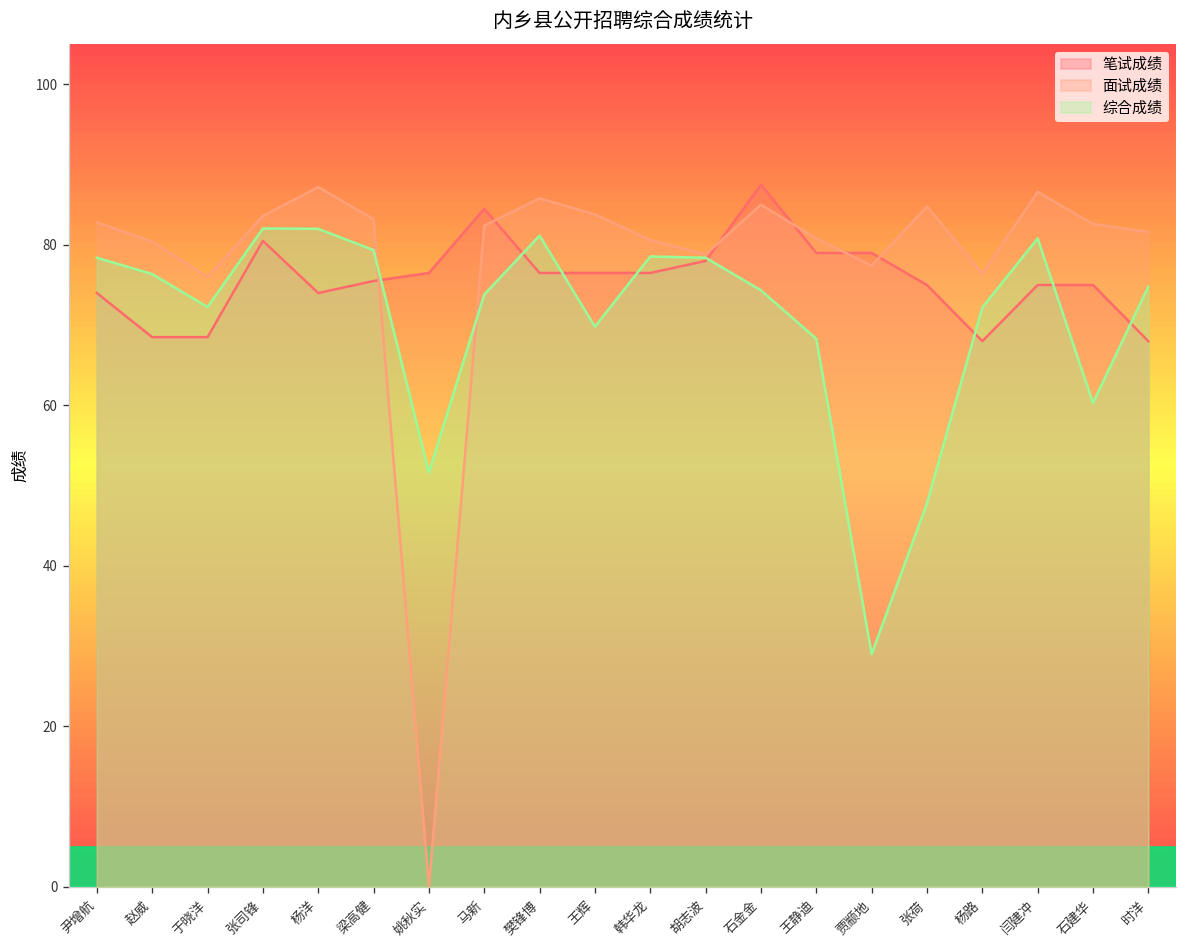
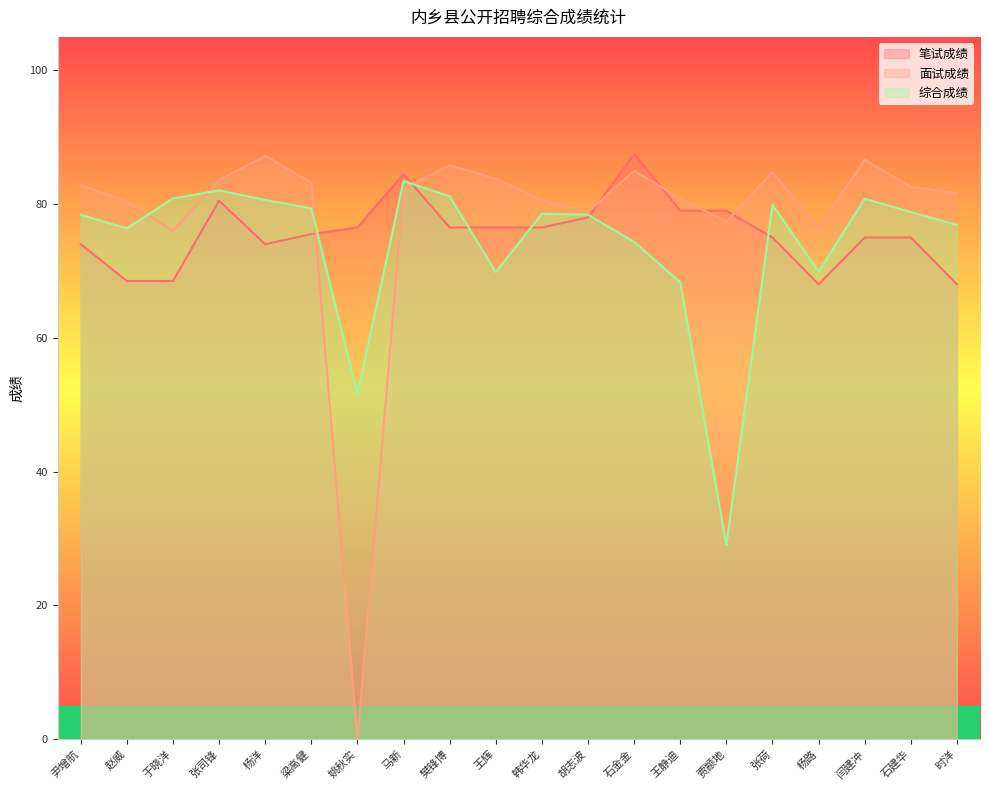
  {
    "综合成绩": {
      "尹增航": 78,
      "赵威": 76,
-     "于晓洋": 72,
+     "于晓洋": 81,
      "张司锋": 82,
-     "杨洋": 82,
+     "杨洋": 81,
      "梁高健": 79,
      "姚秋实": 52,
-     "马新": 74,
+     "马新": 83,
      "樊锋博": 81,
      "王辉": 70,
      "韩华龙": 79,
      "胡志波": 78,
      "石金金": 74,
      "王静迪": 68,
      "贾颛地": 29,
-     "张荷": 48,
-     "杨路": 72,
+     "张荷": 80,
+     "杨路": 70,
      "闫建冲": 81,
-     "石建华": 60,
-     "时洋": 75
+     "石建华": 79,
+     "时洋": 77
    }
  }
